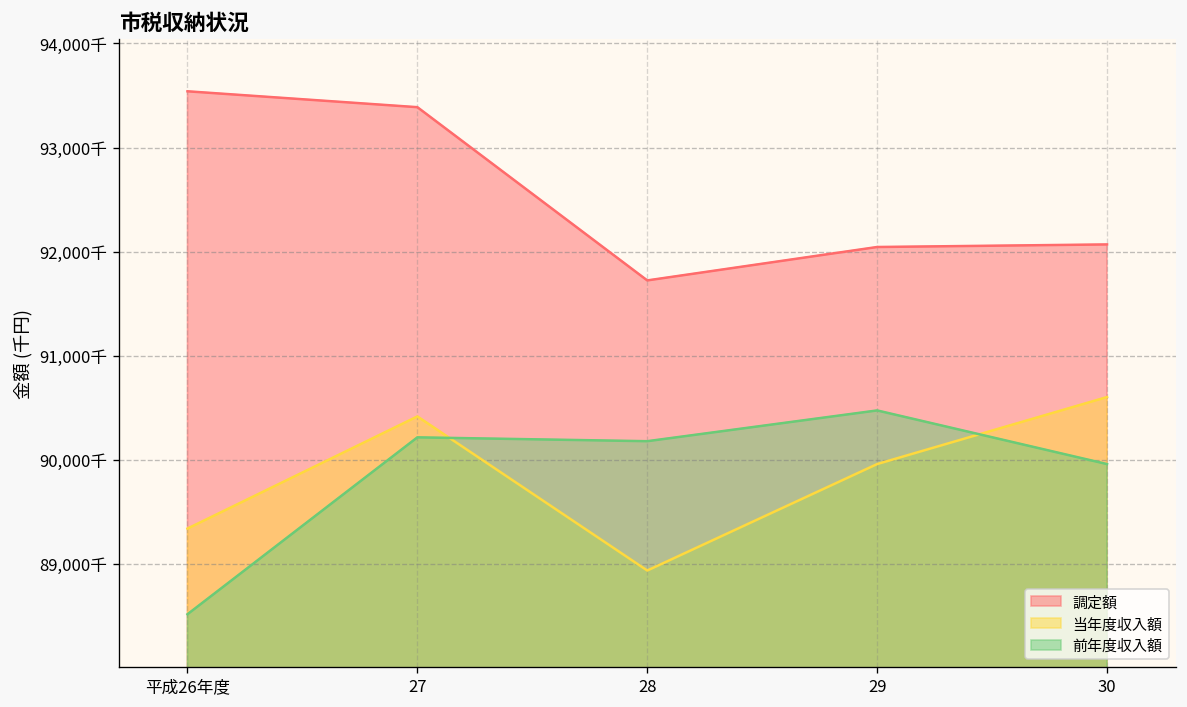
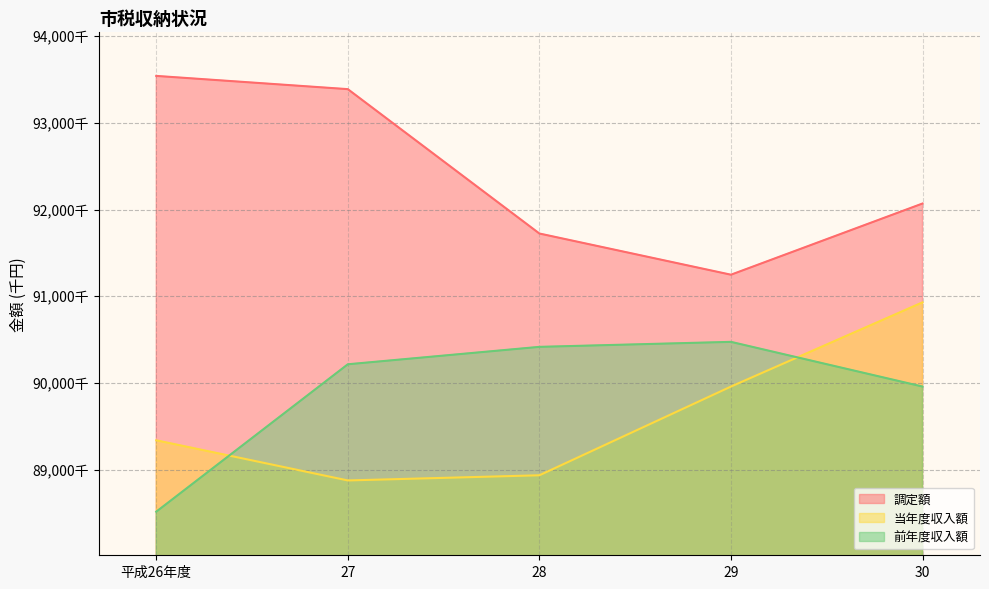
  {
    "調定額": {
      "平成26年度": "93,500千",
      "27": "93,400千",
      "28": "91,700千",
-     "29": "92,000千",
+     "29": "91,200千",
      "30": "92,100千"
    },
    "当年度収入額": {
      "平成26年度": "89,300千",
-     "27": "90,400千",
+     "27": "88,900千",
      "28": "88,900千",
      "29": "90,000千",
-     "30": "90,600千"
+     "30": "90,900千"
    },
    "前年度収入額": {
      "平成26年度": "88,500千",
      "27": "90,200千",
-     "28": "90,200千",
+     "28": "90,400千",
      "29": "90,500千",
      "30": "90,000千"
    }
  }
